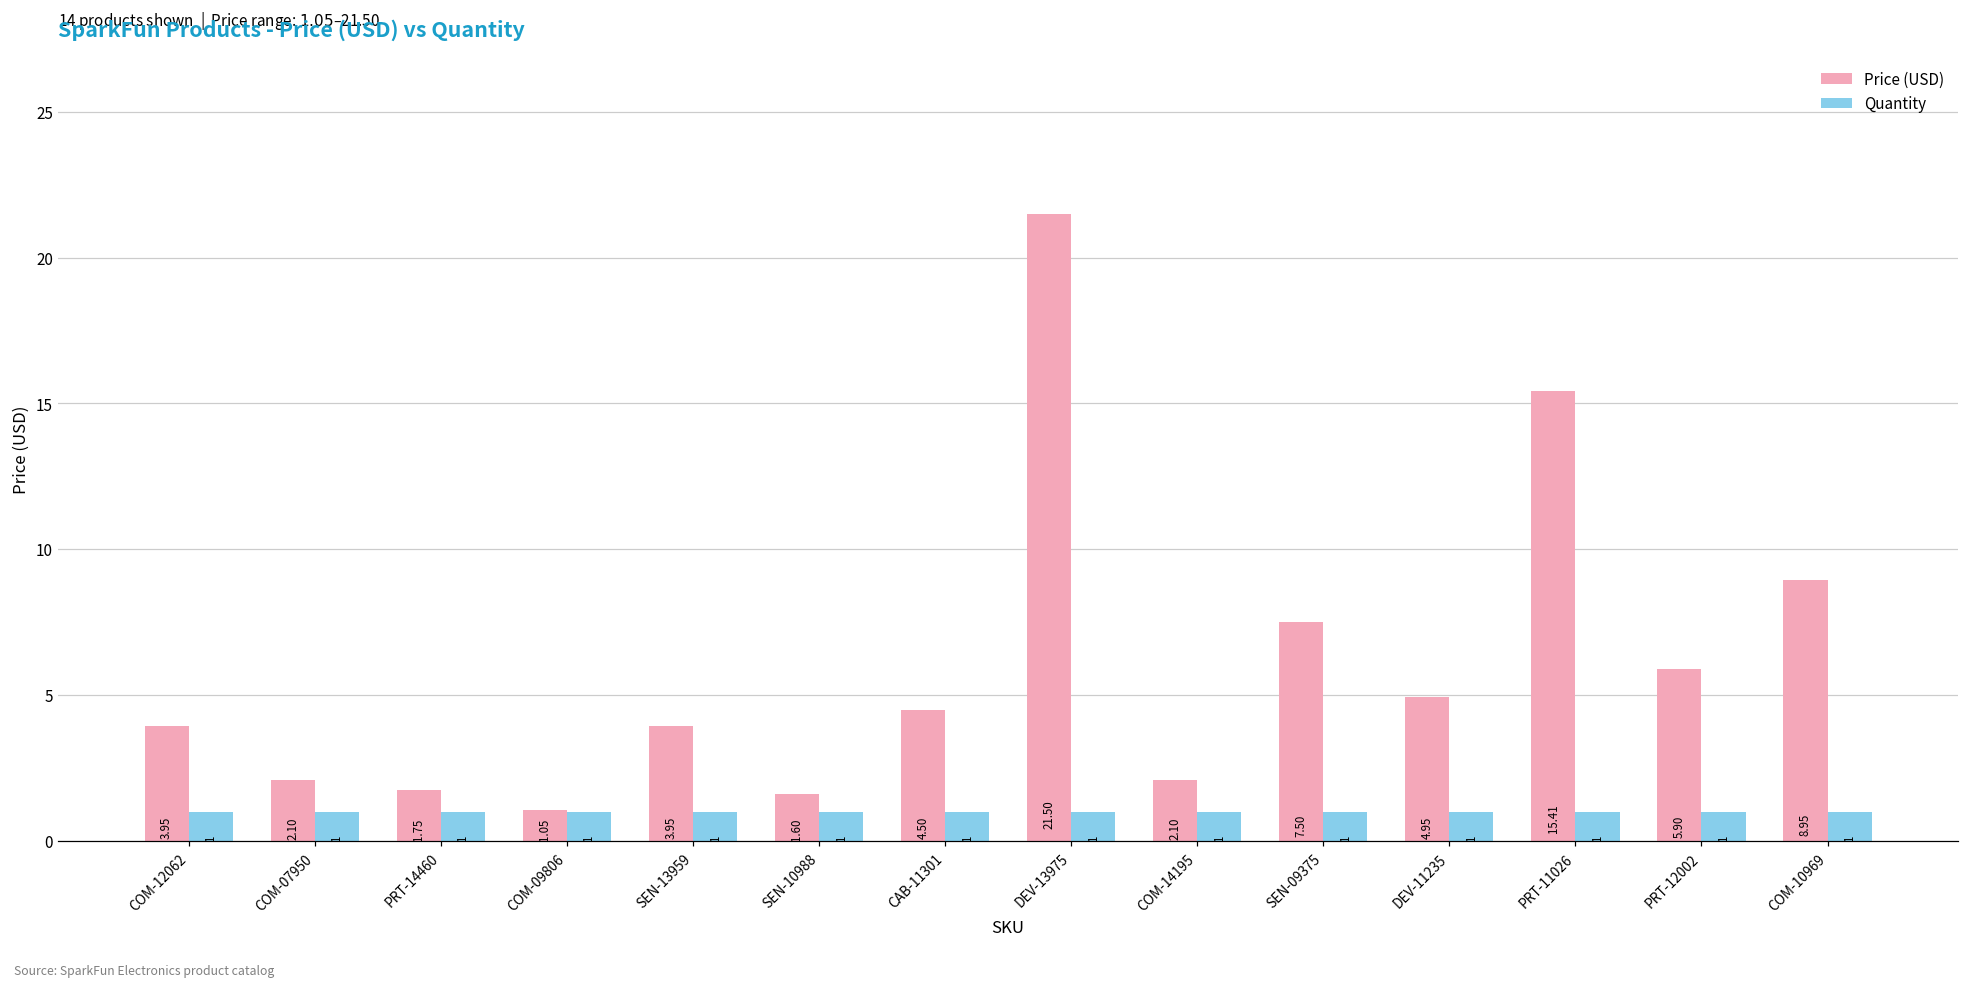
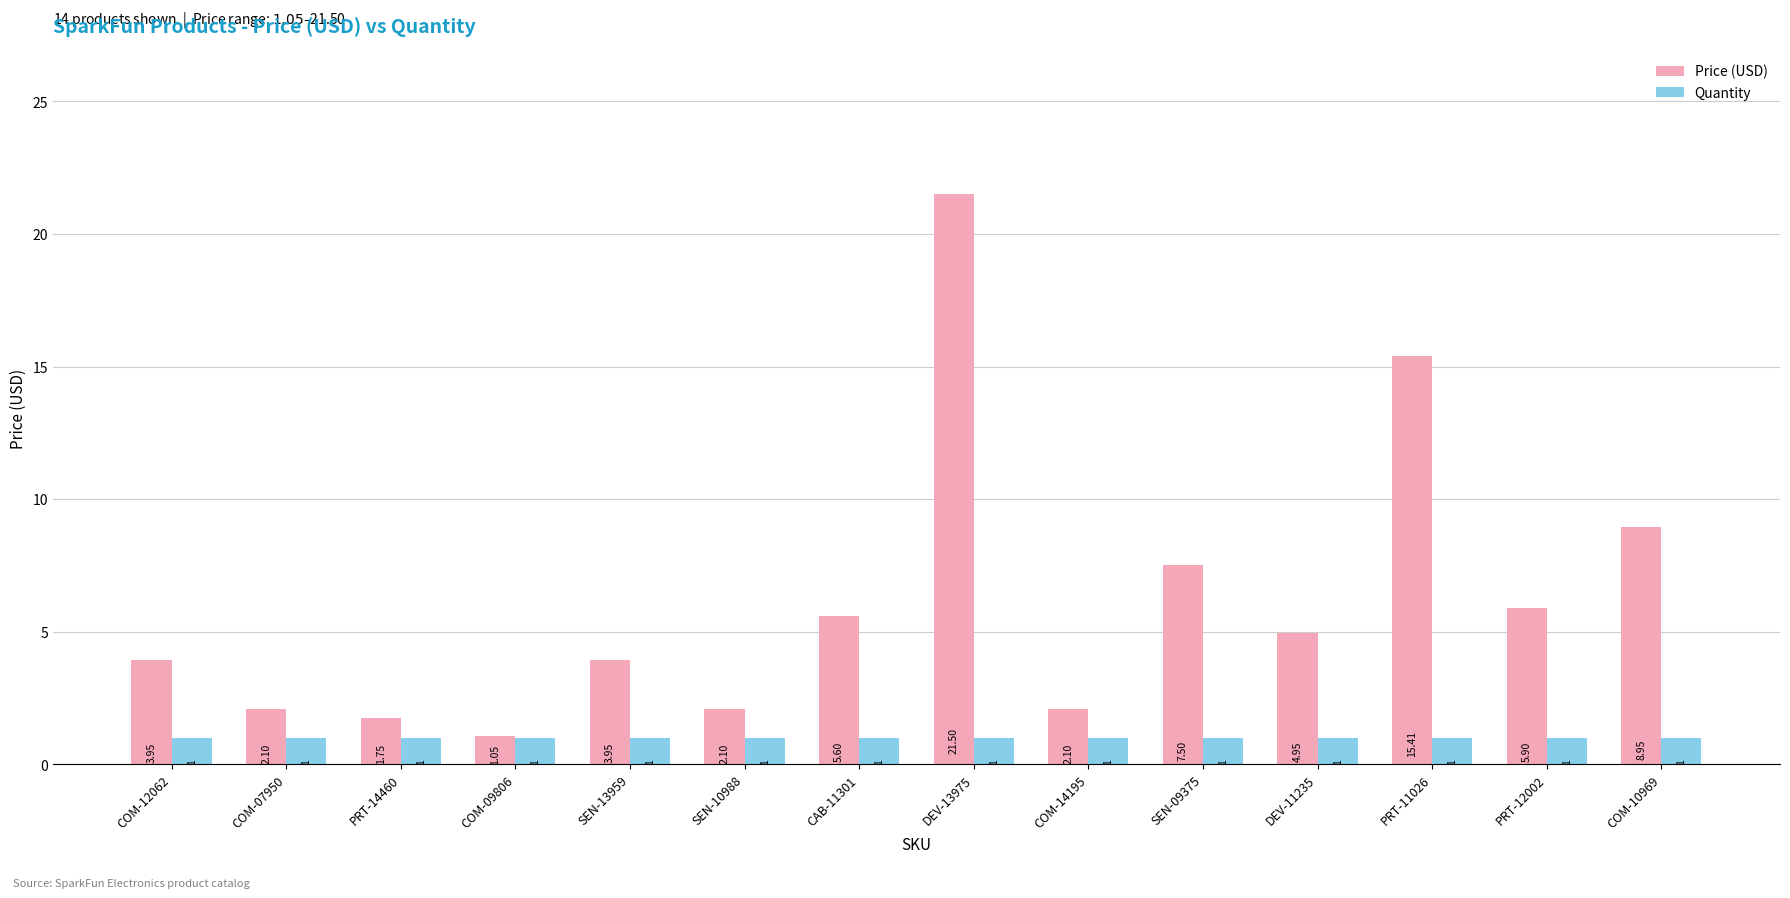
  {
    "Price (USD)": {
      "COM-12062": 3.95,
      "COM-07950": 2.10,
      "PRT-14460": 1.75,
      "COM-09806": 1.05,
      "SEN-13959": 3.95,
-     "SEN-10988": 1.60,
-     "CAB-11301": 4.50,
+     "SEN-10988": 2.10,
+     "CAB-11301": 5.60,
      "DEV-13975": 21.50,
      "COM-14195": 2.10,
      "SEN-09375": 7.50,
      "DEV-11235": 4.95,
      "PRT-11026": 15.41,
      "PRT-12002": 5.90,
      "COM-10969": 8.95
    },
    "Quantity": {
      "COM-12062": 1,
      "COM-07950": 1,
      "PRT-14460": 1,
      "COM-09806": 1,
      "SEN-13959": 1,
      "SEN-10988": 1,
      "CAB-11301": 1,
      "DEV-13975": 1,
      "COM-14195": 1,
      "SEN-09375": 1,
      "DEV-11235": 1,
      "PRT-11026": 1,
      "PRT-12002": 1,
      "COM-10969": 1
    }
  }
